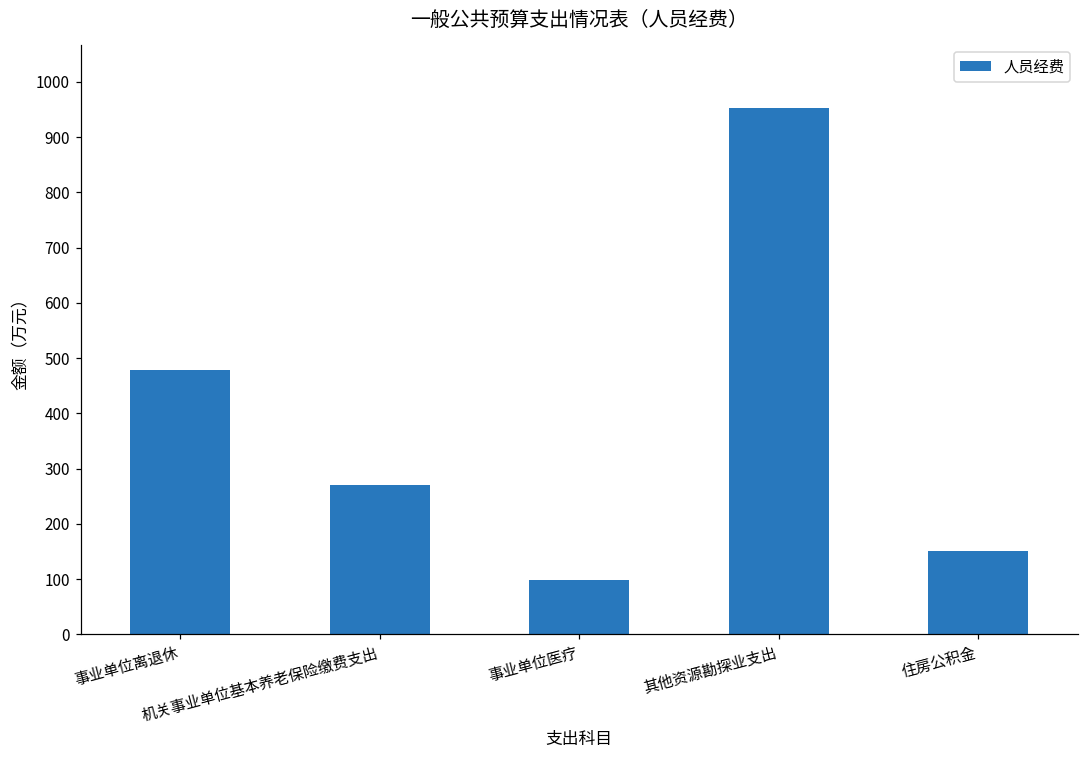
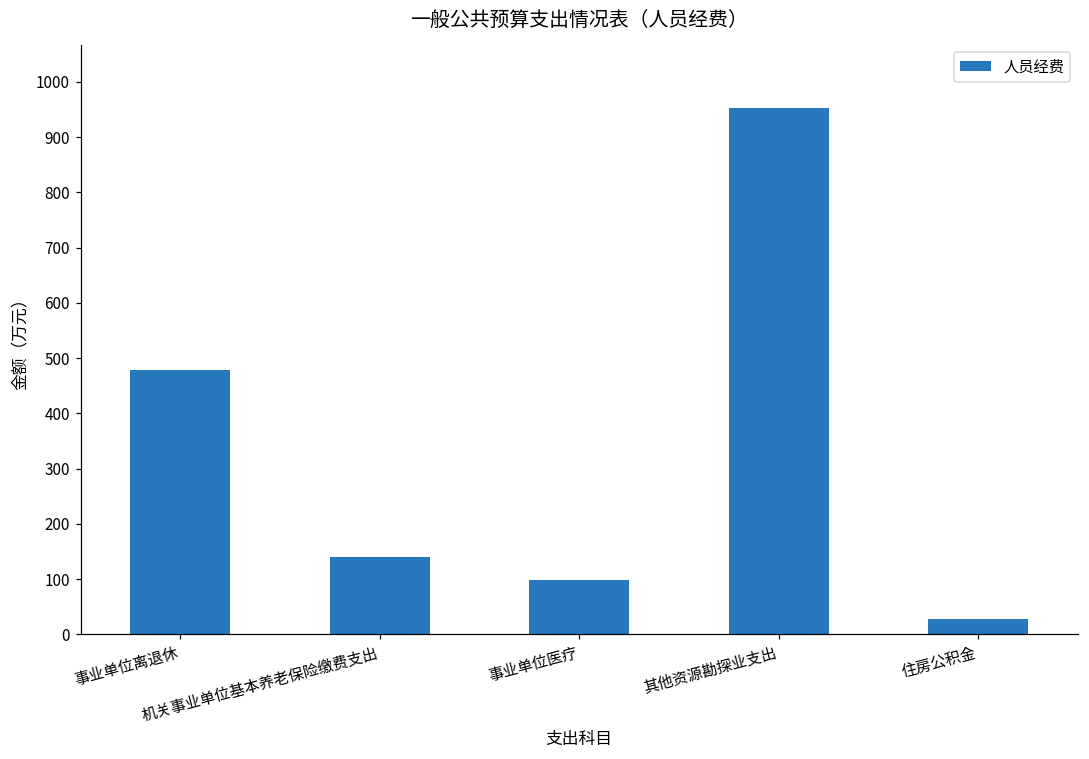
  {
    "事业单位离退休": 480,
-   "机关事业单位基本养老保险缴费支出": 270,
+   "机关事业单位基本养老保险缴费支出": 140,
    "事业单位医疗": 100,
    "其他资源勘探业支出": 950,
-   "住房公积金": 150
+   "住房公积金": 30
  }
